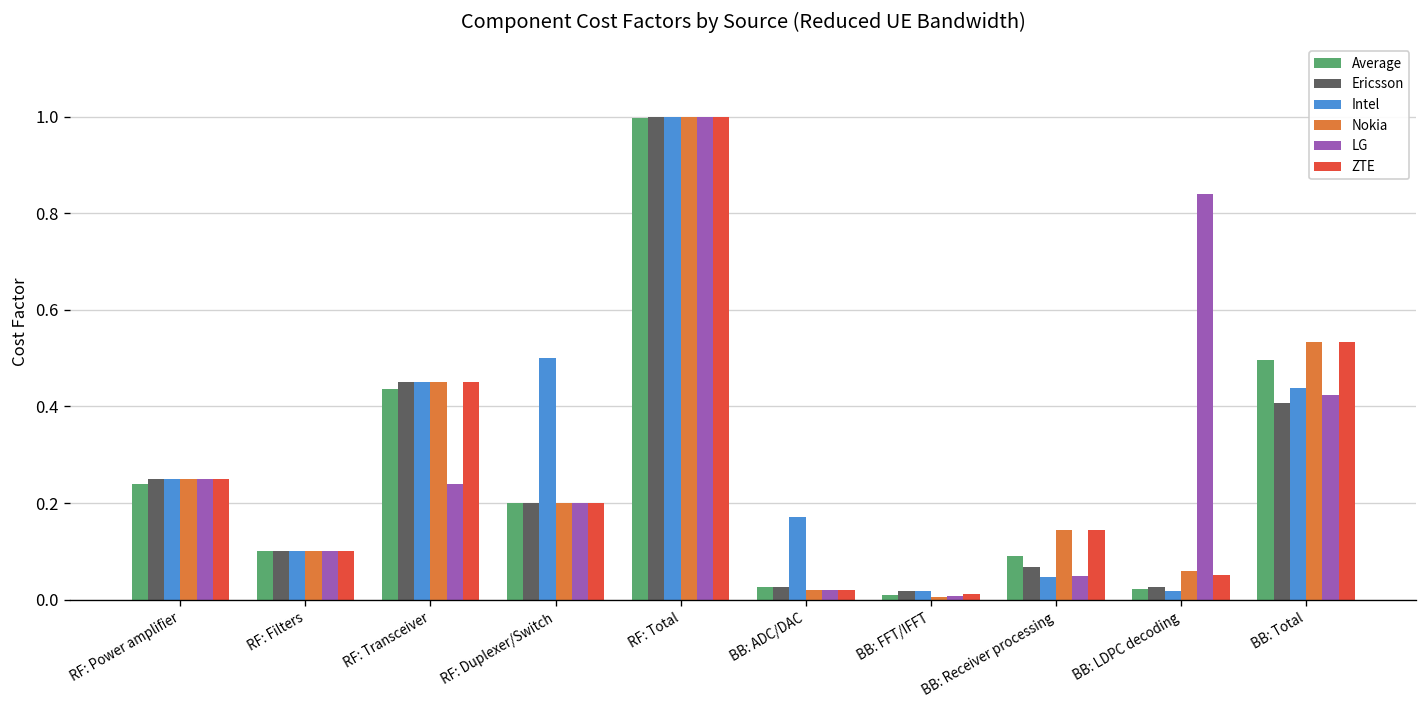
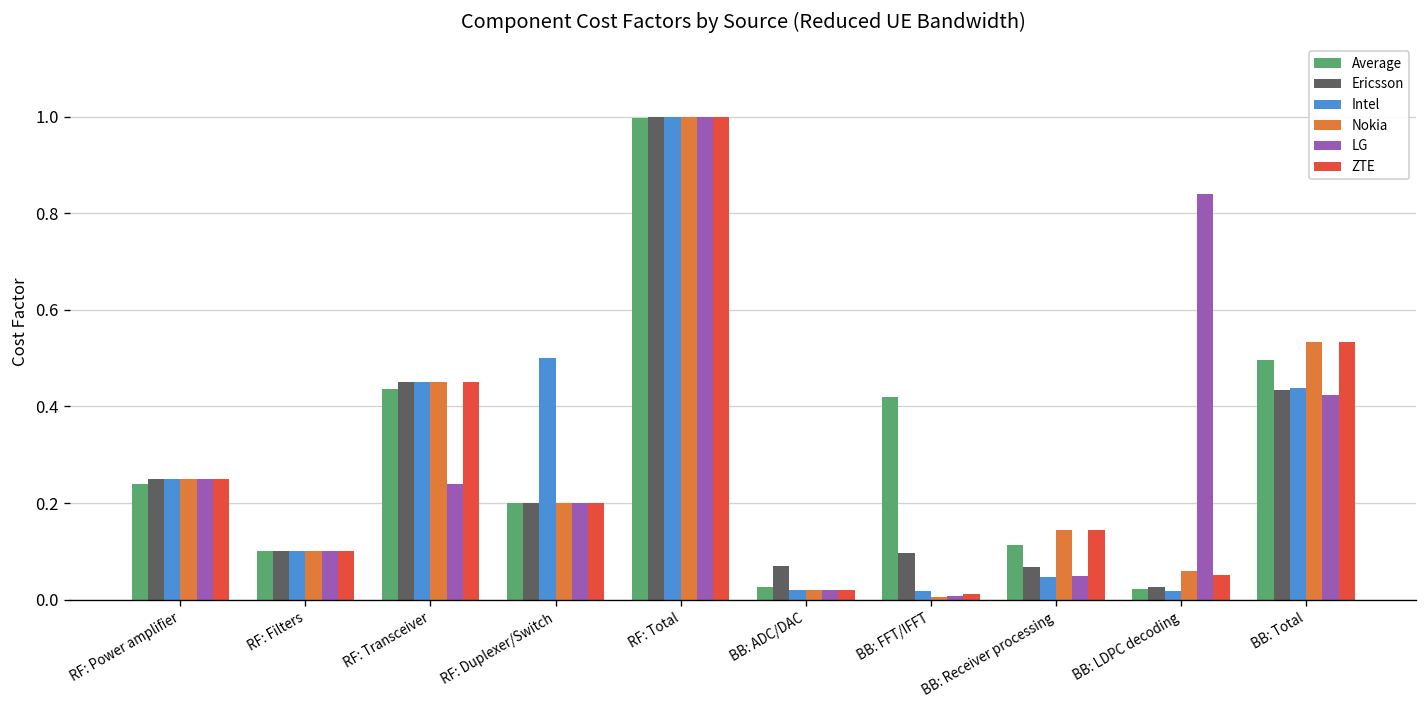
  {
    "Average": {
      "RF: Power amplifier": 0.24,
      "RF: Filters": 0.10,
      "RF: Transceiver": 0.44,
      "RF: Duplexer/Switch": 0.20,
      "RF: Total": 1.00,
      "BB: ADC/DAC": 0.03,
-     "BB: FFT/IFFT": 0.01,
-     "BB: Receiver processing": 0.09,
+     "BB: FFT/IFFT": 0.42,
+     "BB: Receiver processing": 0.11,
      "BB: LDPC decoding": 0.02,
      "BB: Total": 0.50
    },
    "Ericsson": {
      "RF: Power amplifier": 0.25,
      "RF: Filters": 0.10,
      "RF: Transceiver": 0.45,
      "RF: Duplexer/Switch": 0.20,
      "RF: Total": 1.00,
-     "BB: ADC/DAC": 0.03,
-     "BB: FFT/IFFT": 0.02,
+     "BB: ADC/DAC": 0.07,
+     "BB: FFT/IFFT": 0.10,
      "BB: Receiver processing": 0.07,
      "BB: LDPC decoding": 0.03,
-     "BB: Total": 0.41
+     "BB: Total": 0.43
    },
    "Intel": {
      "RF: Power amplifier": 0.25,
      "RF: Filters": 0.10,
      "RF: Transceiver": 0.45,
      "RF: Duplexer/Switch": 0.50,
      "RF: Total": 1.00,
-     "BB: ADC/DAC": 0.17,
+     "BB: ADC/DAC": 0.02,
      "BB: FFT/IFFT": 0.02,
      "BB: Receiver processing": 0.05,
      "BB: LDPC decoding": 0.02,
      "BB: Total": 0.44
    },
    "LG": {
      "RF: Power amplifier": 0.25,
      "RF: Filters": 0.10,
      "RF: Transceiver": 0.24,
      "RF: Duplexer/Switch": 0.20,
      "RF: Total": 1.00,
      "BB: ADC/DAC": 0.02,
      "BB: FFT/IFFT": 0.01,
      "BB: Receiver processing": 0.05,
      "BB: LDPC decoding": 0.84,
      "BB: Total": 0.42
    }
  }
